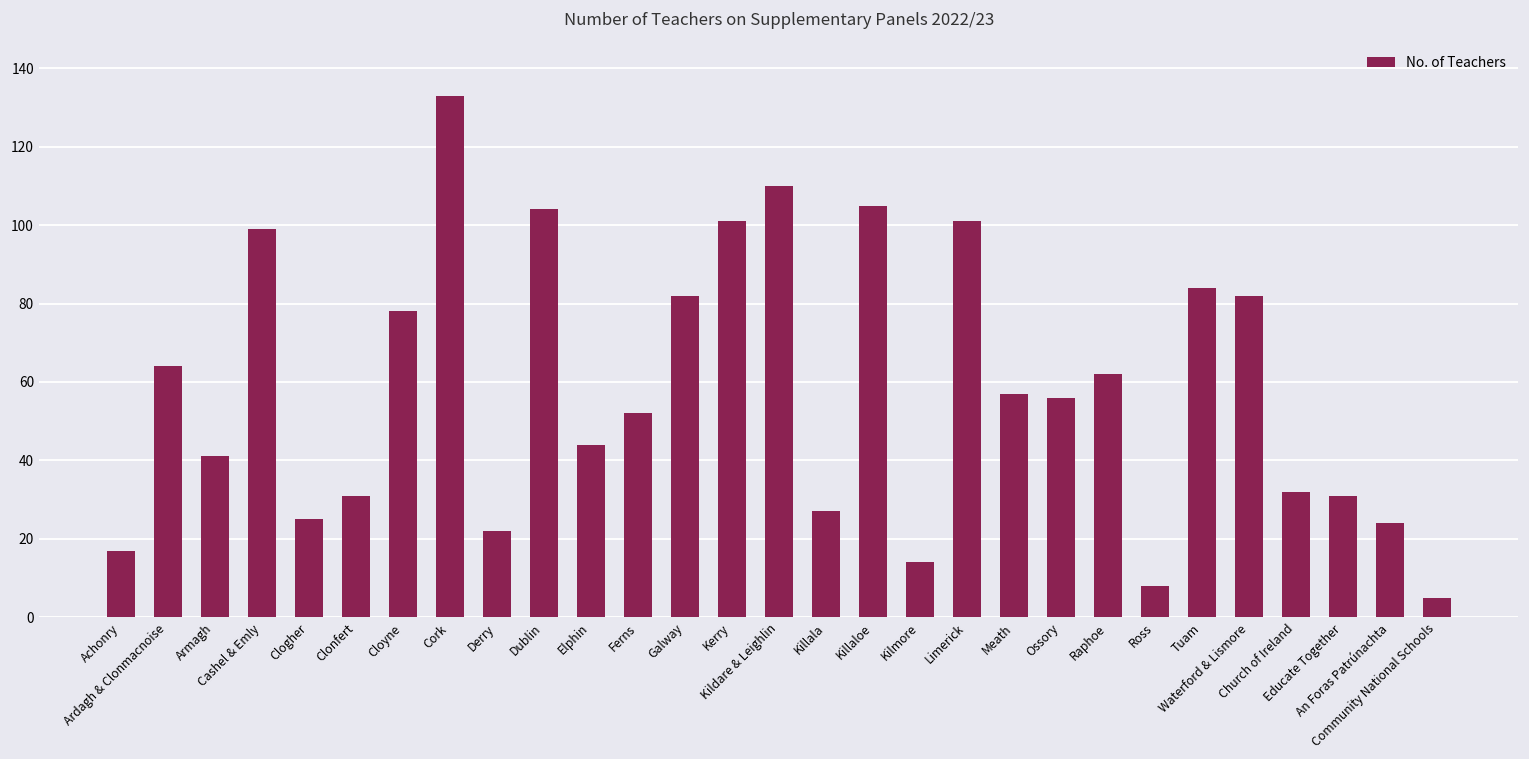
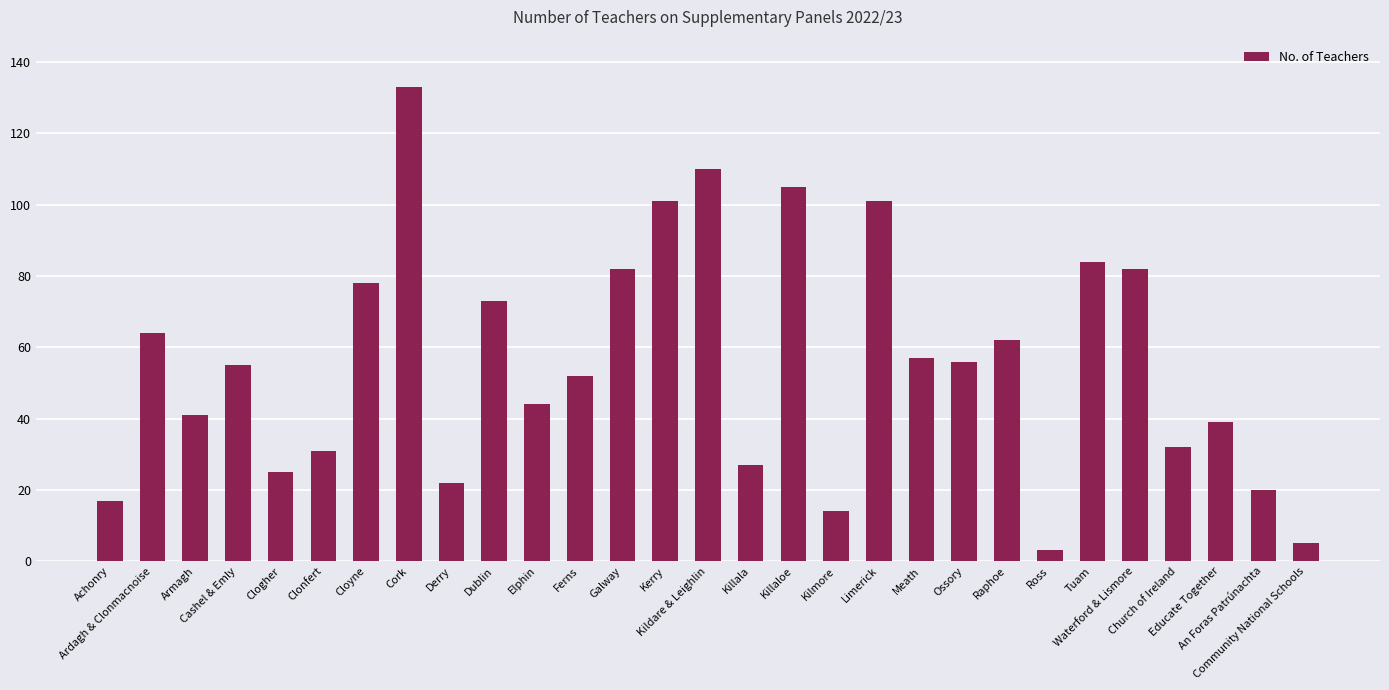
  {
    "Achonry": 17,
    "Ardagh & Clonmacnoise": 64,
    "Armagh": 41,
-   "Cashel & Emly": 99,
+   "Cashel & Emly": 55,
    "Clogher": 25,
    "Clonfert": 31,
    "Cloyne": 78,
    "Cork": 133,
    "Derry": 22,
-   "Dublin": 104,
+   "Dublin": 73,
    "Elphin": 44,
    "Ferns": 52,
    "Galway": 82,
    "Kerry": 101,
    "Kildare & Leighlin": 110,
    "Killala": 27,
    "Killaloe": 105,
    "Kilmore": 14,
    "Limerick": 101,
    "Meath": 57,
    "Ossory": 56,
    "Raphoe": 62,
-   "Ross": 8,
+   "Ross": 3,
    "Tuam": 84,
    "Waterford & Lismore": 82,
    "Church of Ireland": 32,
-   "Educate Together": 31,
-   "An Foras Patrúnachta": 24,
+   "Educate Together": 39,
+   "An Foras Patrúnachta": 20,
    "Community National Schools": 5
  }
